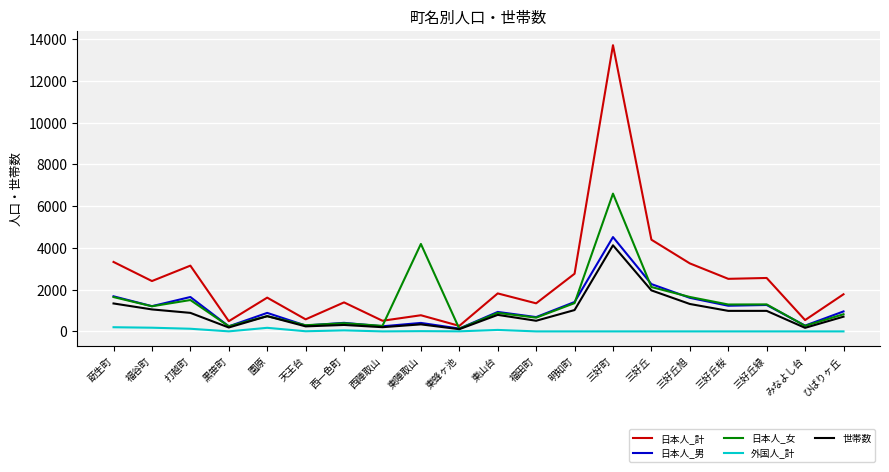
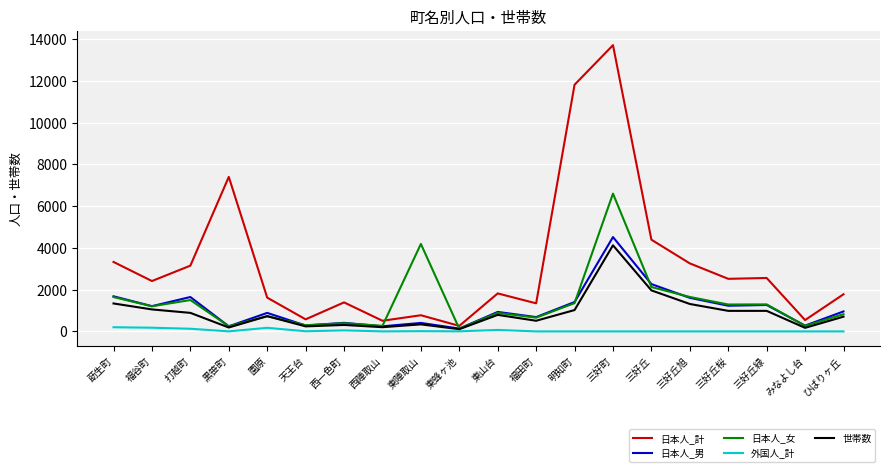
  {
    "日本人_計": {
      "莇生町": 3300,
      "福谷町": 2400,
      "打越町": 3200,
-     "黒笹町": 500,
+     "黒笹町": 7400,
      "園原": 1600,
      "天王台": 600,
      "西一色町": 1400,
      "西陣取山": 500,
      "東陣取山": 800,
      "東蜂ヶ池": 300,
      "東山台": 1800,
      "福田町": 1300,
-     "明知町": 2800,
+     "明知町": 11800,
      "三好町": 13700,
      "三好丘": 4400,
      "三好丘旭": 3300,
      "三好丘桜": 2500,
      "三好丘緑": 2600,
      "みなよし台": 500,
      "ひばりヶ丘": 1800
    },
    "日本人_男": {
      "打越町": 1600,
      "園原": 900,
      "三好町": 4500,
      "三好丘": 2300,
      "ひばりヶ丘": 1000
    },
    "日本人_女": {
      "打越町": 1500,
      "東陣取山": 4200,
      "三好町": 6600,
      "三好丘": 2100
    },
    "外国人_計": {
      "莇生町": 200,
      "福谷町": 200,
      "打越町": 100,
      "黒笹町": 0,
      "園原": 200,
      "天王台": 0,
      "西一色町": 0,
      "西陣取山": 0,
      "東陣取山": 0,
      "東山台": 100,
      "福田町": 0,
      "明知町": 0,
      "三好町": 0,
      "三好丘": 0,
      "三好丘旭": 0,
      "三好丘桜": 0,
      "三好丘緑": 0,
      "みなよし台": 0,
      "ひばりヶ丘": 0
    },
    "世帯数": {
      "莇生町": 1300,
      "福谷町": 1100,
      "打越町": 900,
      "福田町": 500,
      "明知町": 1000,
      "三好町": 4100,
      "三好丘": 2000,
      "三好丘旭": 1300,
      "三好丘桜": 1000,
      "三好丘緑": 1000
    }
  }
